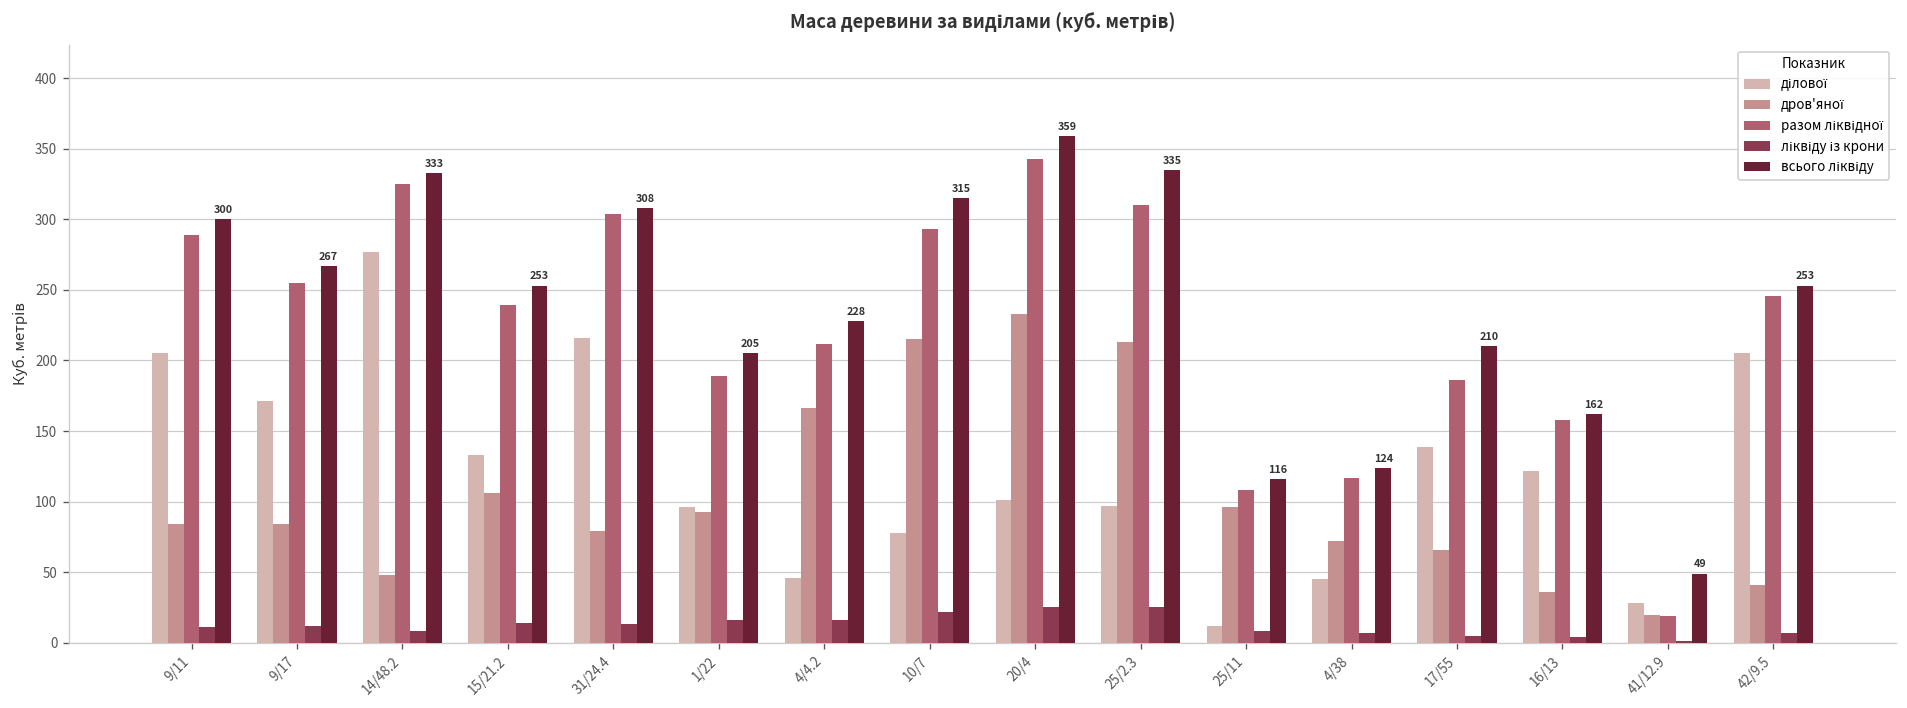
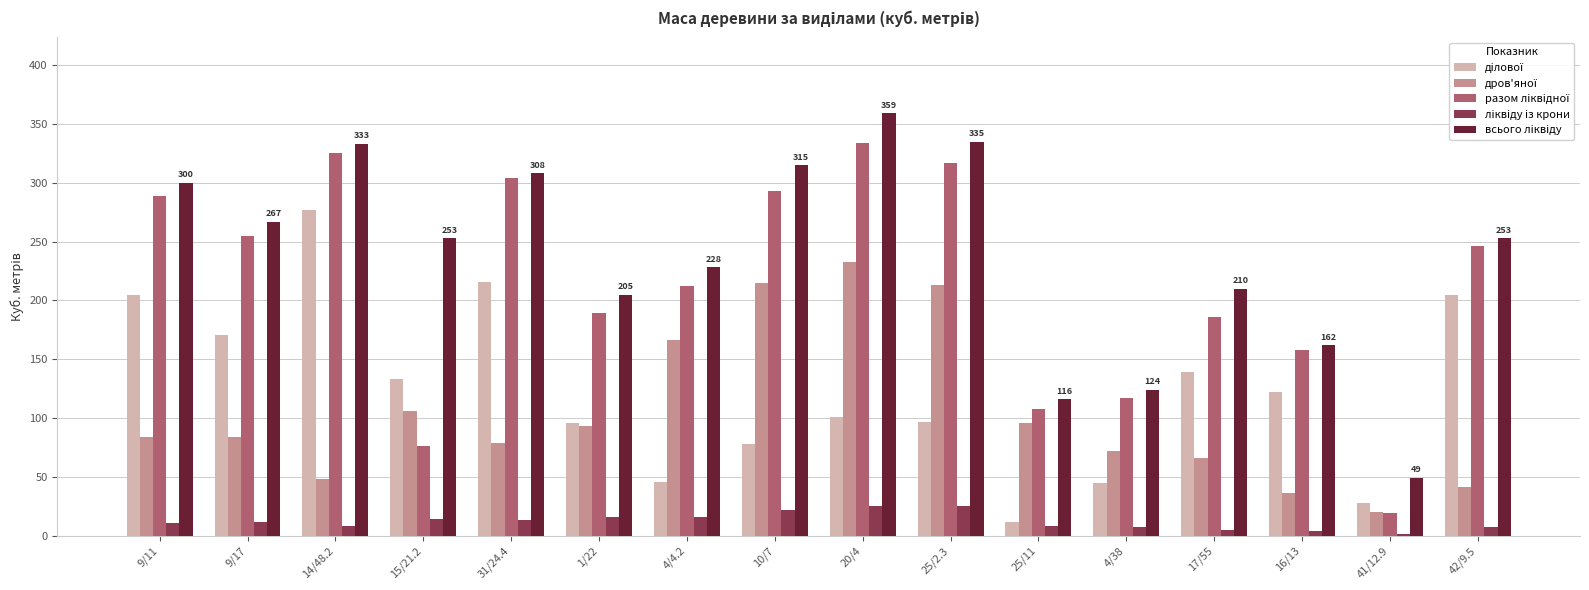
  {
    "разом ліквідної": {
      "9/11": 289,
      "9/17": 255,
      "14/48.2": 325,
-     "15/21.2": 239,
+     "15/21.2": 76,
      "31/24.4": 304,
      "1/22": 189,
      "4/4.2": 212,
      "10/7": 293,
-     "20/4": 343,
-     "25/2.3": 310,
+     "20/4": 334,
+     "25/2.3": 317,
      "25/11": 108,
      "4/38": 117,
      "17/55": 186,
      "16/13": 158,
      "41/12.9": 19,
      "42/9.5": 246
    }
  }
